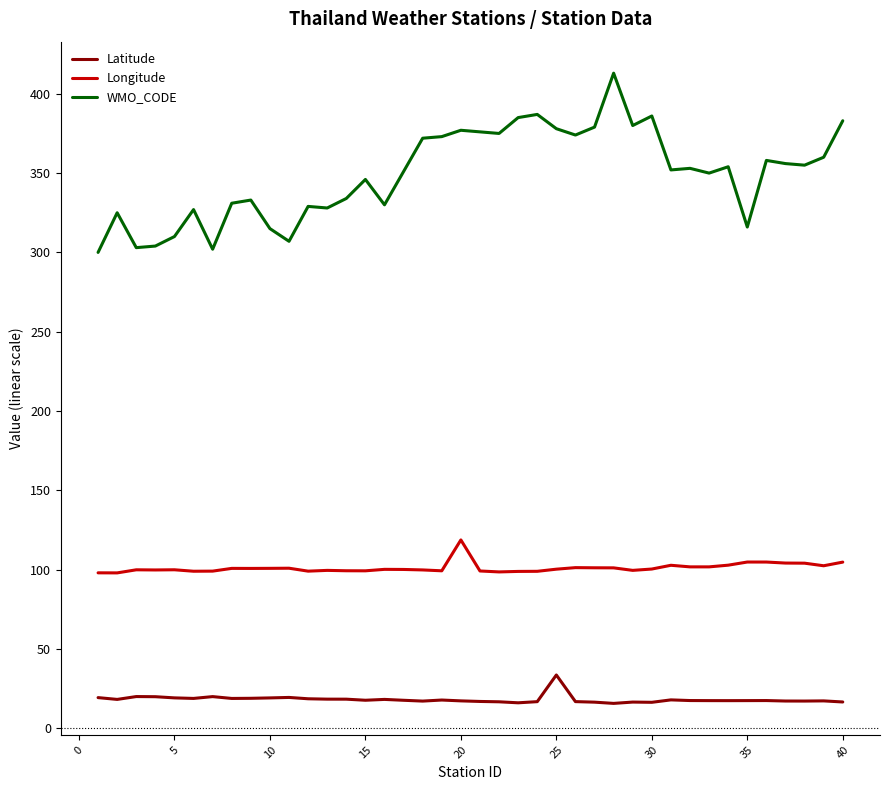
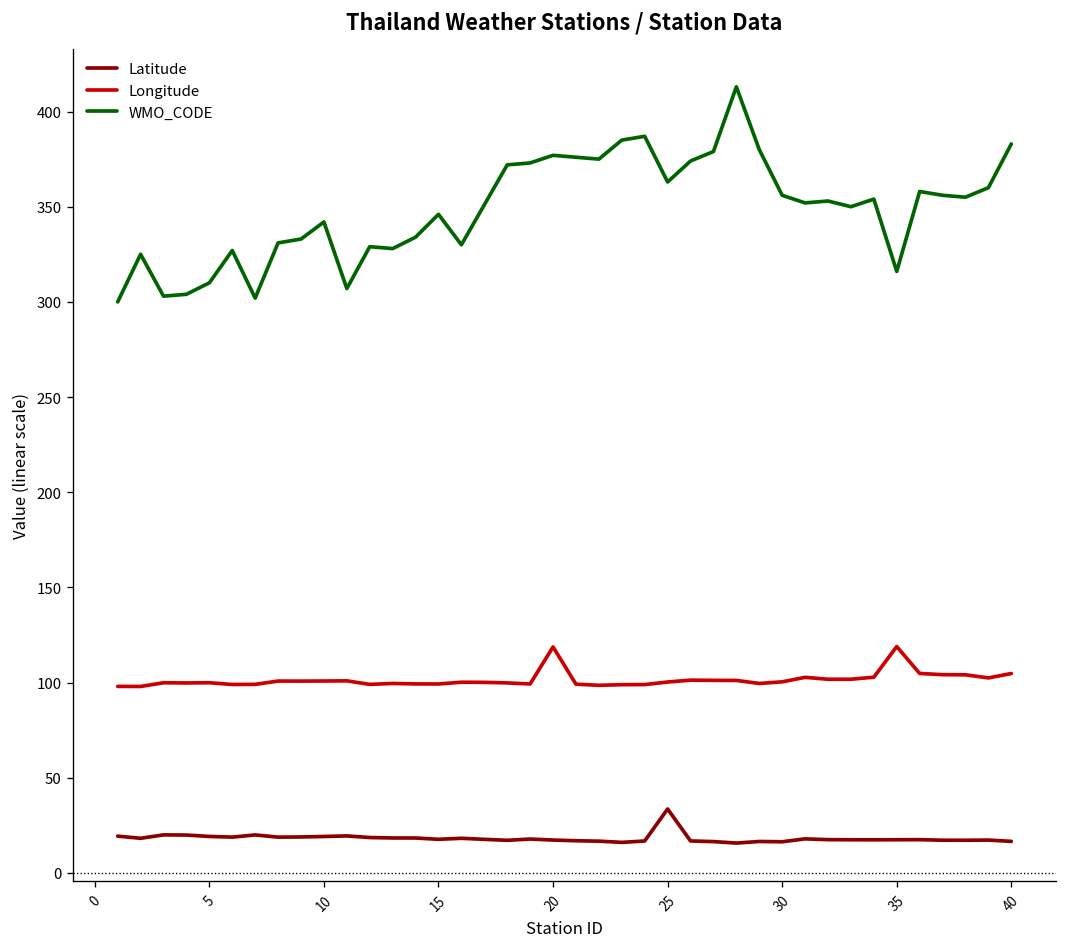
  {
    "Latitude": {
      "5": 19,
      "10": 19,
      "15": 18,
      "20": 17,
      "25": 34,
      "30": 16,
      "35": 17,
      "40": 17
    },
    "Longitude": {
      "5": 100,
      "10": 101,
      "15": 99,
      "20": 119,
      "25": 100,
      "30": 100,
-     "35": 105,
+     "35": 119,
      "40": 105
    },
    "WMO_CODE": {
      "5": 310,
-     "10": 315,
+     "10": 342,
      "15": 346,
      "20": 377,
-     "25": 378,
-     "30": 386,
+     "25": 363,
+     "30": 356,
      "35": 316,
      "40": 383
    }
  }
